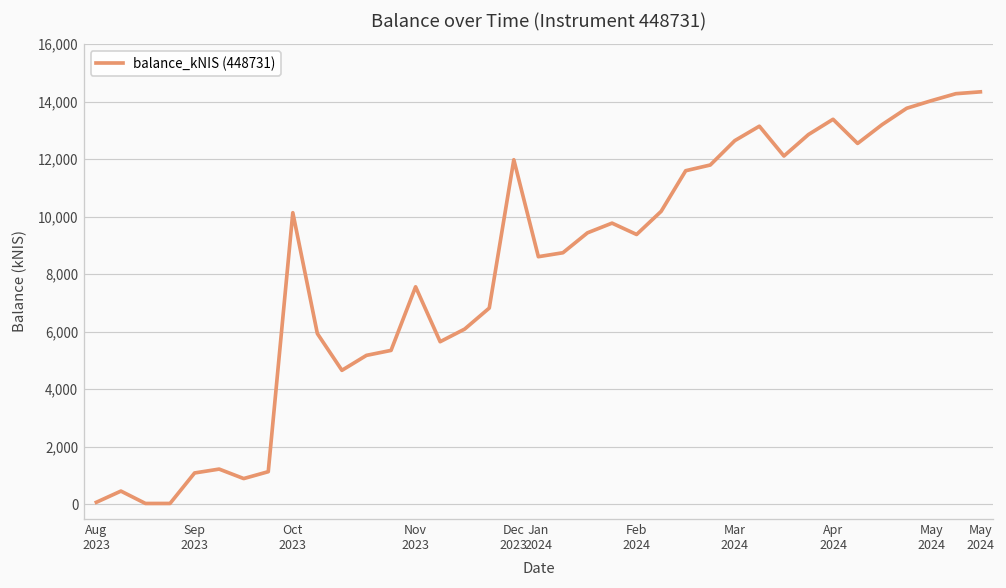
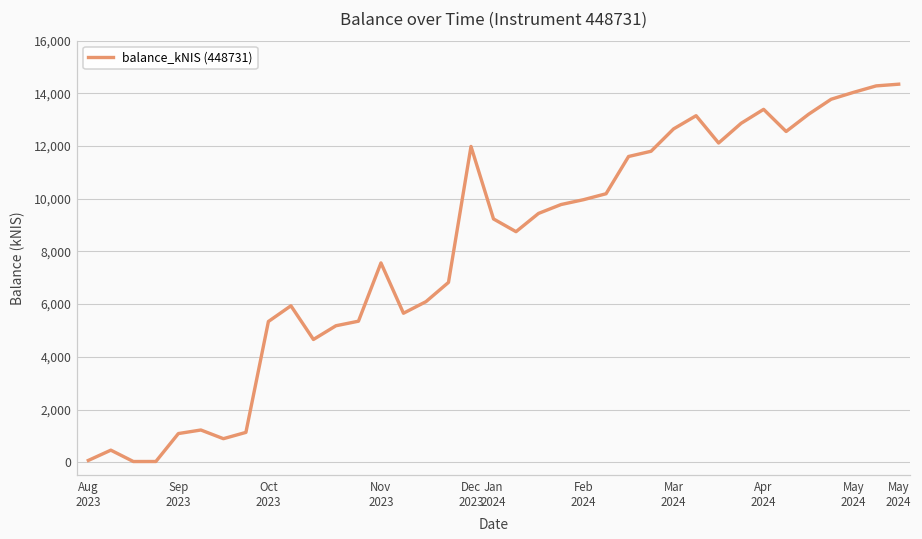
  {
    "Aug 2023": "100",
    "Sep 2023": "1,100",
-   "Oct 2023": "10,100",
+   "Oct 2023": "5,300",
    "Nov 2023": "7,600",
    "Dec 2023": "12,000",
-   "Jan 2024": "8,600",
-   "Feb 2024": "9,400",
+   "Jan 2024": "9,200",
+   "Feb 2024": "10,000",
    "Mar 2024": "12,600",
    "Apr 2024": "13,400"
  }
